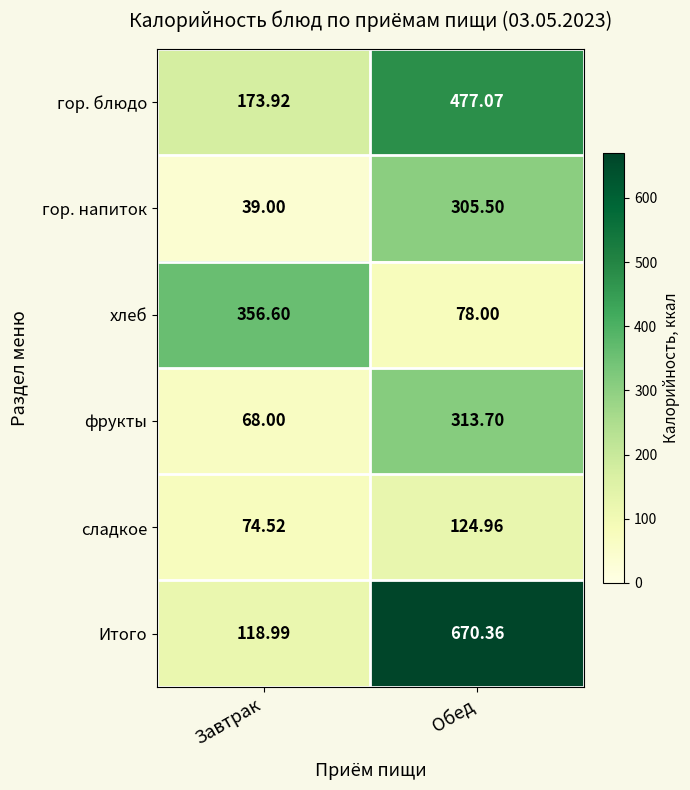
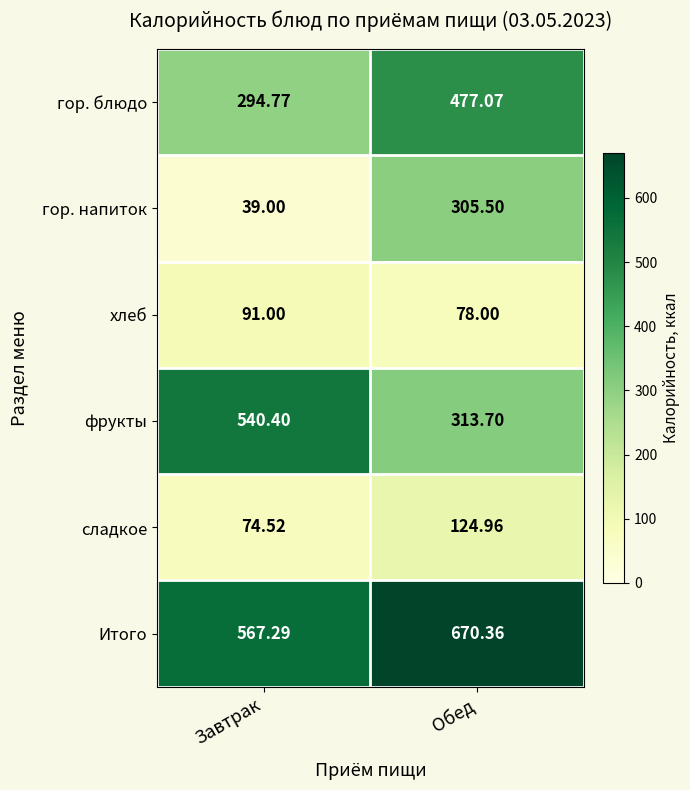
  {
    "гор. блюдо": {
-     "Завтрак": 173.92,
+     "Завтрак": 294.77,
      "Обед": 477.07
    },
    "гор. напиток": {
      "Завтрак": 39.00,
      "Обед": 305.50
    },
    "хлеб": {
-     "Завтрак": 356.60,
+     "Завтрак": 91.00,
      "Обед": 78.00
    },
    "фрукты": {
-     "Завтрак": 68.00,
+     "Завтрак": 540.40,
      "Обед": 313.70
    },
    "сладкое": {
      "Завтрак": 74.52,
      "Обед": 124.96
    },
    "Итого": {
-     "Завтрак": 118.99,
+     "Завтрак": 567.29,
      "Обед": 670.36
    }
  }
